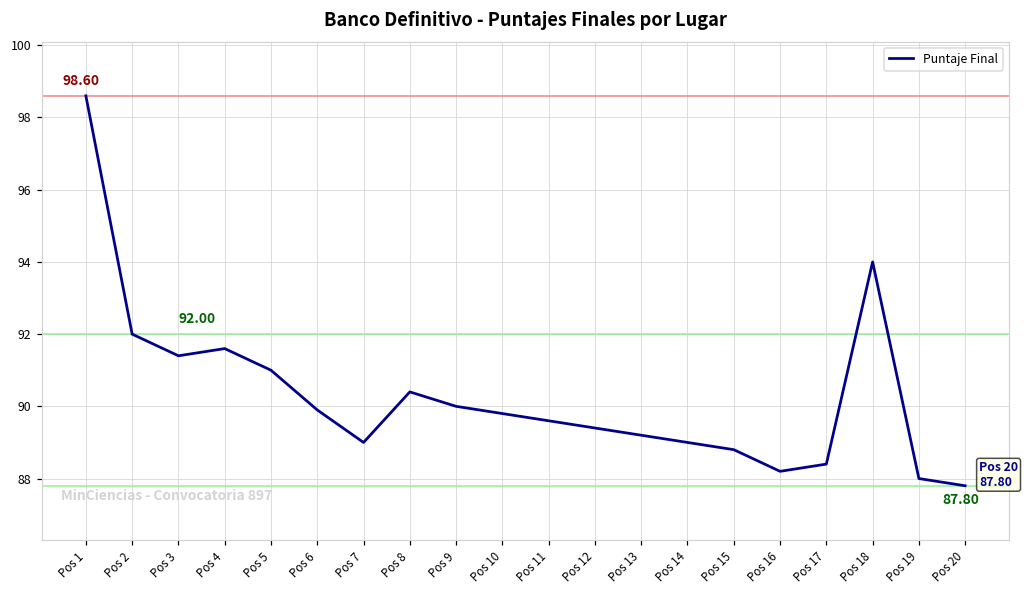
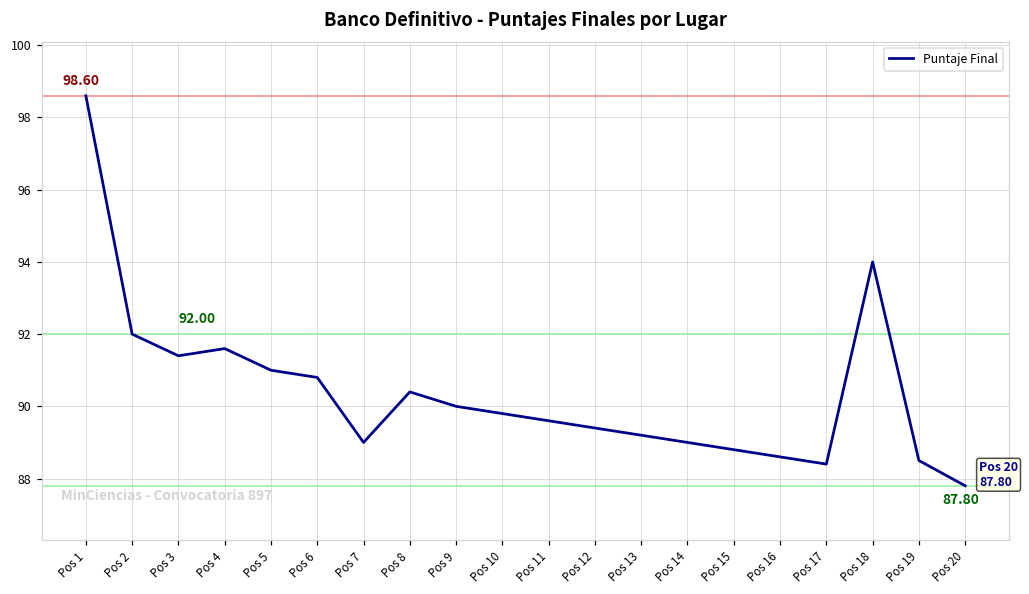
  {
    "Pos 2": 92.0,
    "Pos 3": 91.4,
    "Pos 5": 91.0,
-   "Pos 6": 89.9,
+   "Pos 6": 90.8,
    "Pos 7": 89.0,
    "Pos 8": 90.4,
    "Pos 9": 90.0,
    "Pos 10": 89.8,
    "Pos 11": 89.6,
    "Pos 12": 89.4,
    "Pos 13": 89.2,
    "Pos 14": 89.0,
    "Pos 15": 88.8,
-   "Pos 16": 88.2,
+   "Pos 16": 88.6,
    "Pos 17": 88.4,
    "Pos 18": 94.0,
-   "Pos 19": 88.0
+   "Pos 19": 88.5
  }
